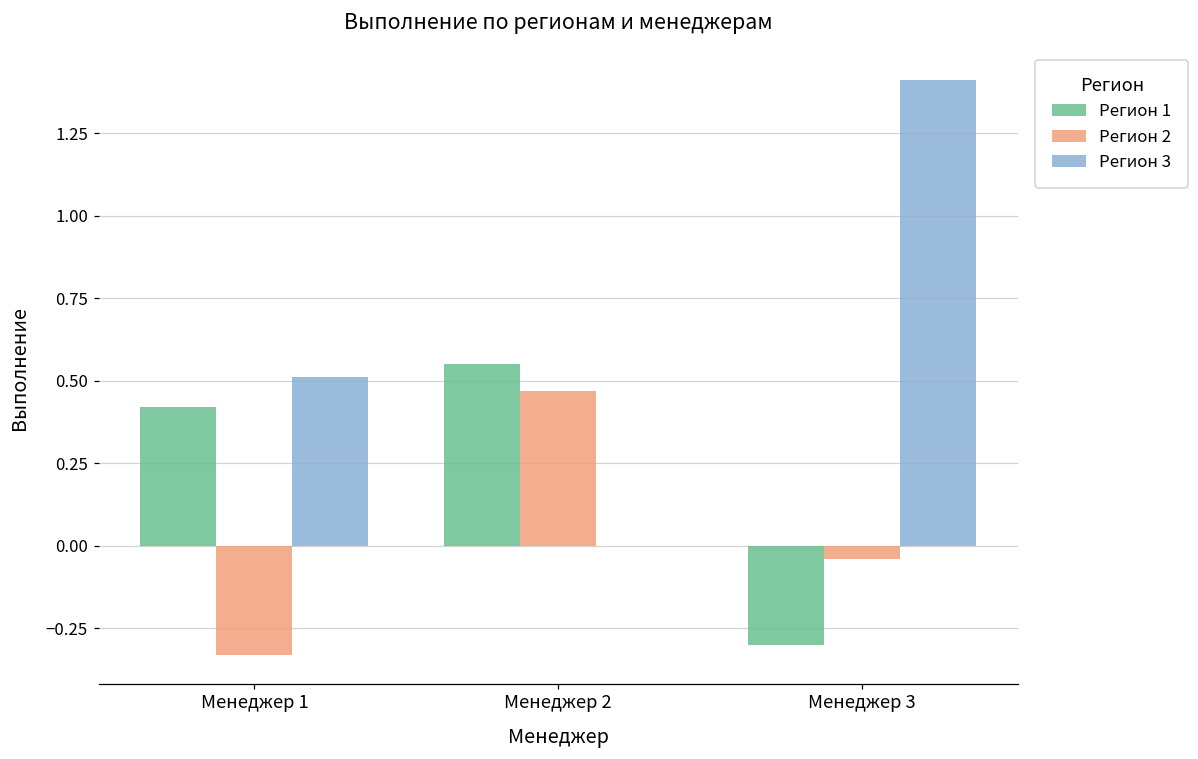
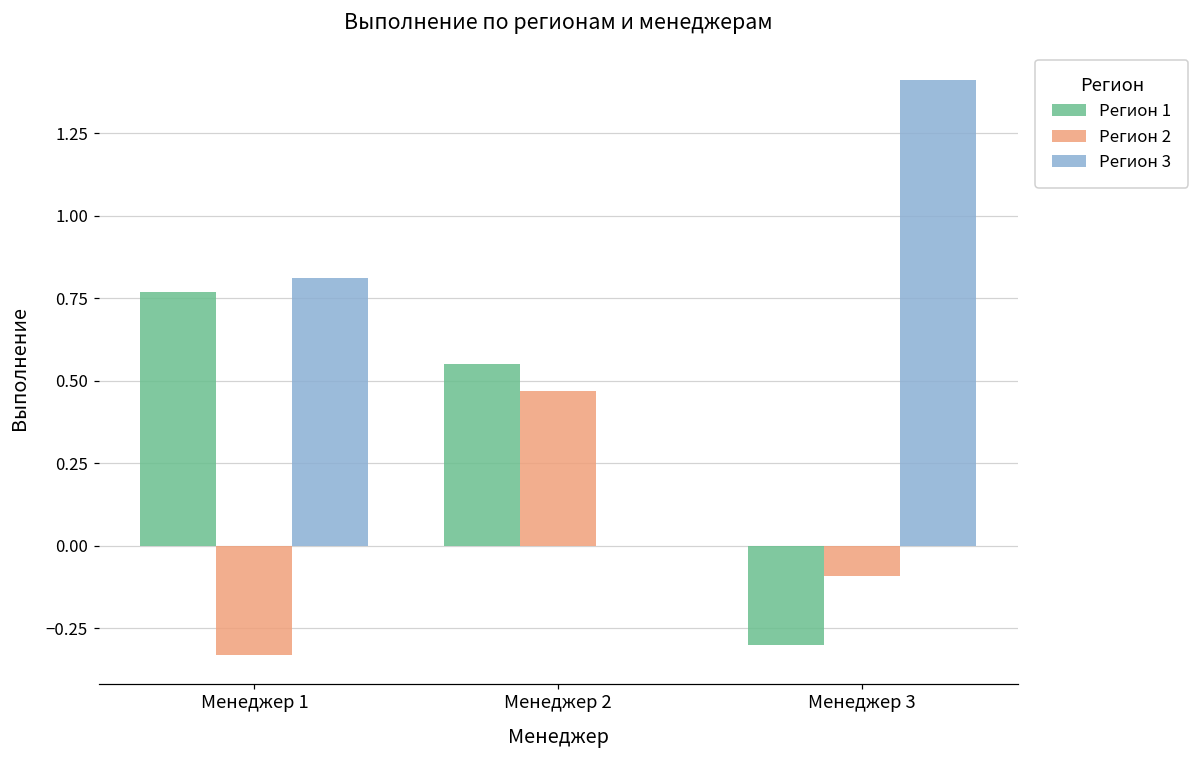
  {
    "Регион 1": {
-     "Менеджер 1": 0.42,
+     "Менеджер 1": 0.77,
      "Менеджер 2": 0.55,
      "Менеджер 3": -0.30
    },
    "Регион 2": {
      "Менеджер 1": -0.33,
      "Менеджер 2": 0.47,
-     "Менеджер 3": -0.04
+     "Менеджер 3": -0.09
    },
    "Регион 3": {
-     "Менеджер 1": 0.51,
+     "Менеджер 1": 0.81,
      "Менеджер 2": 0.00,
      "Менеджер 3": 1.41
    }
  }
